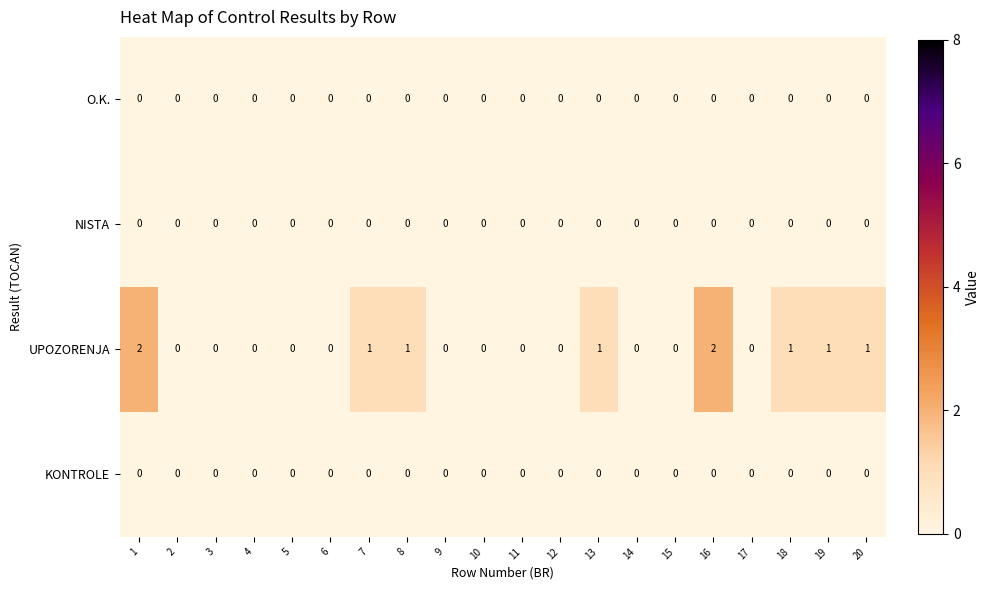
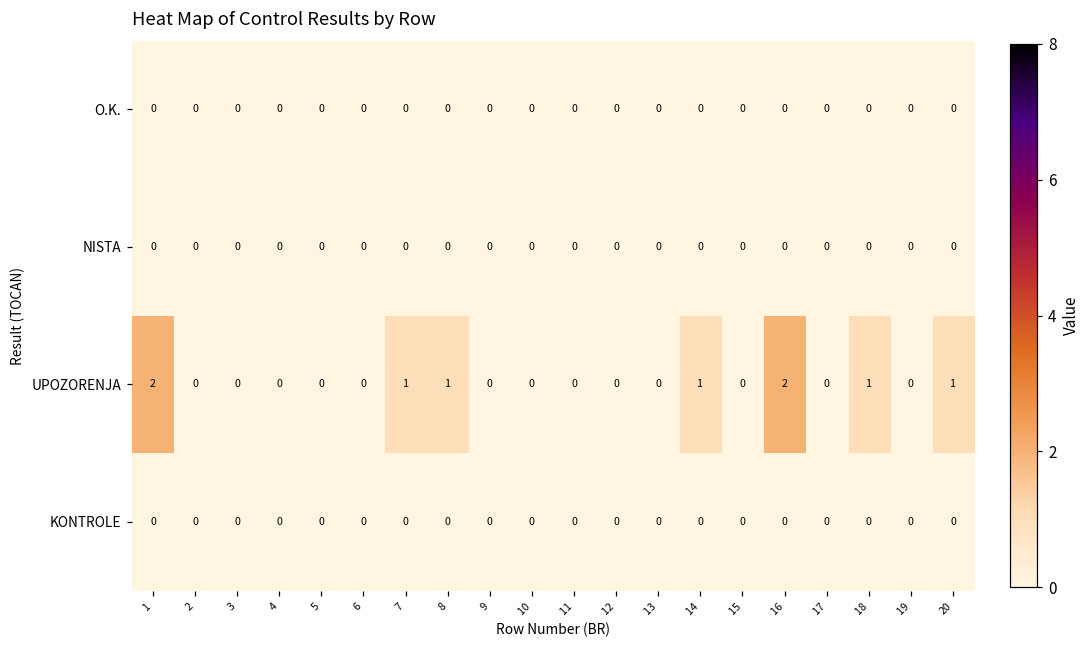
  {
    "O.K.": {
      "1": 0,
      "2": 0,
      "3": 0,
      "4": 0,
      "5": 0,
      "6": 0,
      "7": 0,
      "8": 0,
      "9": 0,
      "10": 0,
      "11": 0,
      "12": 0,
      "13": 0,
      "14": 0,
      "15": 0,
      "16": 0,
      "17": 0,
      "18": 0,
      "19": 0,
      "20": 0
    },
    "NISTA": {
      "1": 0,
      "2": 0,
      "3": 0,
      "4": 0,
      "5": 0,
      "6": 0,
      "7": 0,
      "8": 0,
      "9": 0,
      "10": 0,
      "11": 0,
      "12": 0,
      "13": 0,
      "14": 0,
      "15": 0,
      "16": 0,
      "17": 0,
      "18": 0,
      "19": 0,
      "20": 0
    },
    "UPOZORENJA": {
      "1": 2,
      "2": 0,
      "3": 0,
      "4": 0,
      "5": 0,
      "6": 0,
      "7": 1,
      "8": 1,
      "9": 0,
      "10": 0,
      "11": 0,
      "12": 0,
-     "13": 1,
-     "14": 0,
+     "13": 0,
+     "14": 1,
      "15": 0,
      "16": 2,
      "17": 0,
      "18": 1,
-     "19": 1,
+     "19": 0,
      "20": 1
    },
    "KONTROLE": {
      "1": 0,
      "2": 0,
      "3": 0,
      "4": 0,
      "5": 0,
      "6": 0,
      "7": 0,
      "8": 0,
      "9": 0,
      "10": 0,
      "11": 0,
      "12": 0,
      "13": 0,
      "14": 0,
      "15": 0,
      "16": 0,
      "17": 0,
      "18": 0,
      "19": 0,
      "20": 0
    }
  }
